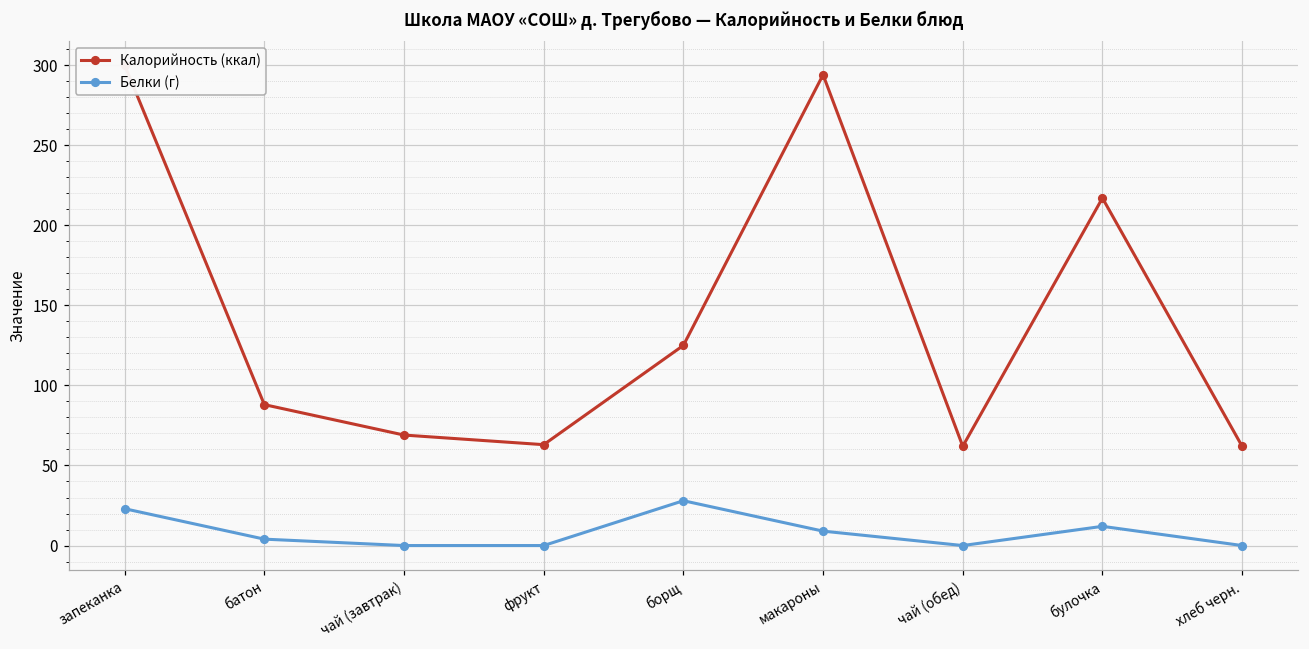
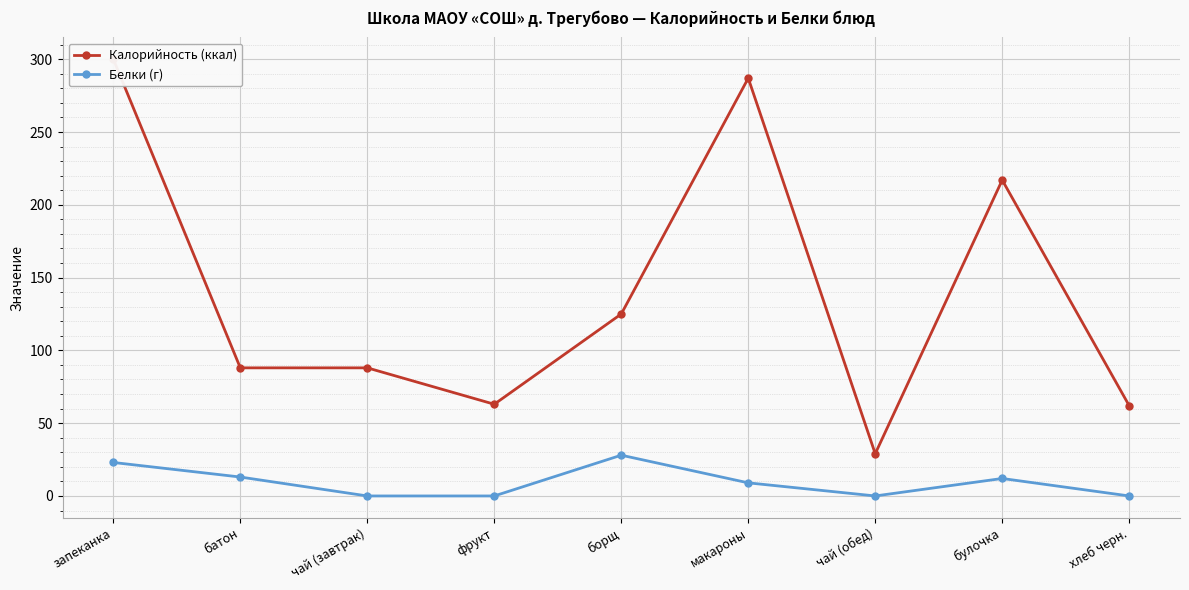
  {
    "Калорийность (ккал)": {
      "батон": 88,
-     "чай (завтрак)": 69,
+     "чай (завтрак)": 88,
      "фрукт": 63,
      "борщ": 125,
-     "макароны": 294,
-     "чай (обед)": 62,
+     "макароны": 287,
+     "чай (обед)": 29,
      "булочка": 217,
      "хлеб черн.": 62
    },
    "Белки (г)": {
      "запеканка": 23,
-     "батон": 4,
+     "батон": 13,
      "чай (завтрак)": 0,
      "фрукт": 0,
      "борщ": 28,
      "макароны": 9,
      "чай (обед)": 0,
      "булочка": 12,
      "хлеб черн.": 0
    }
  }
